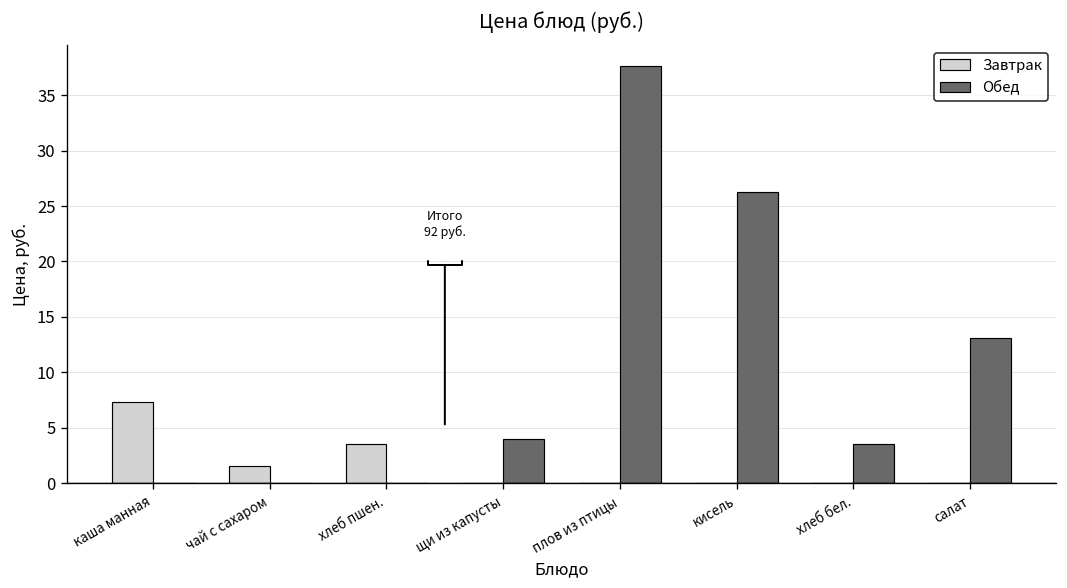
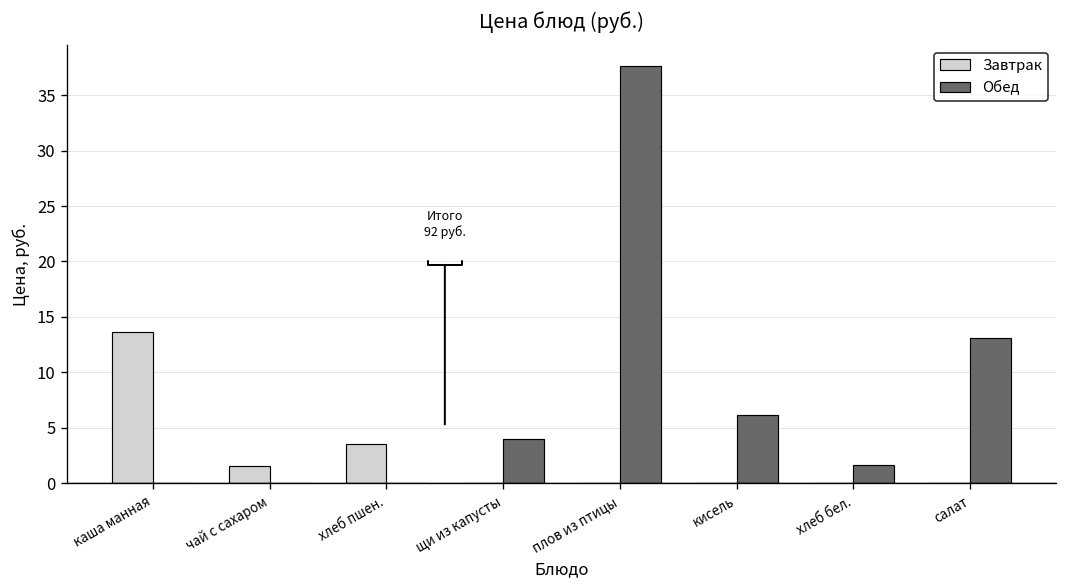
  {
    "Завтрак": {
-     "каша манная": 7,
+     "каша манная": 14,
      "чай с сахаром": 2,
      "хлеб пшен.": 4,
      "щи из капусты": 0,
      "плов из птицы": 0,
      "кисель": 0,
      "хлеб бел.": 0,
      "салат": 0
    },
    "Обед": {
      "каша манная": 0,
      "чай с сахаром": 0,
      "хлеб пшен.": 0,
      "щи из капусты": 4,
      "плов из птицы": 38,
-     "кисель": 26,
-     "хлеб бел.": 4,
+     "кисель": 6,
+     "хлеб бел.": 2,
      "салат": 13
    }
  }
